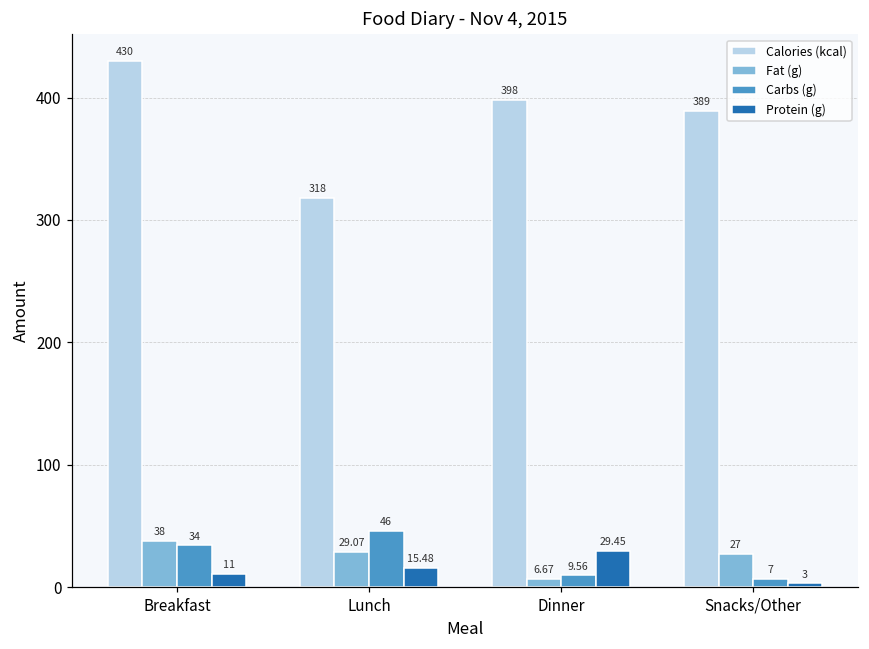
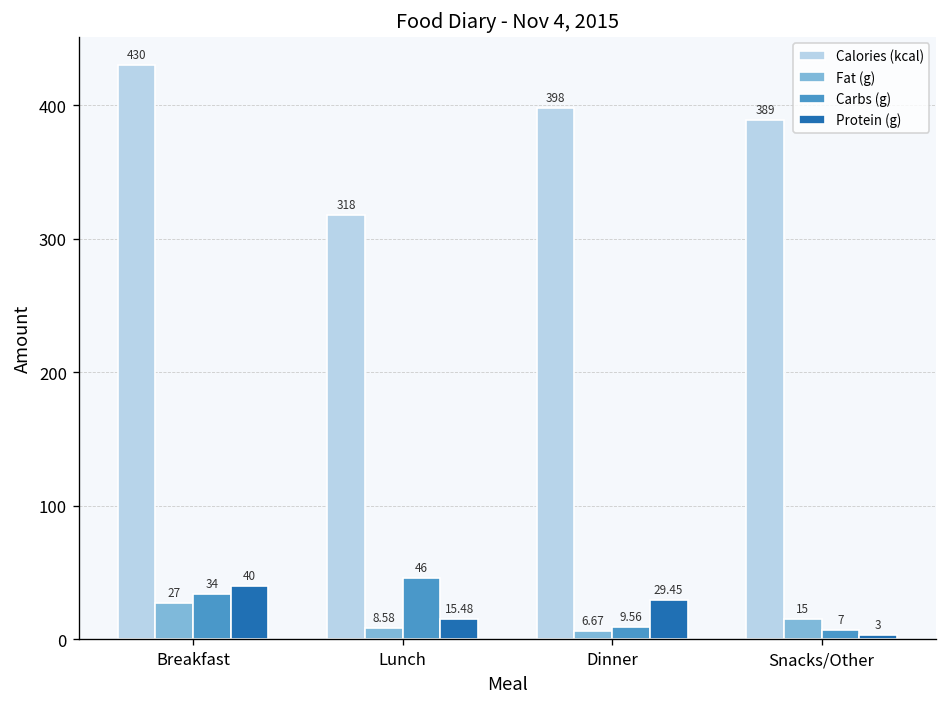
  {
    "Calories (kcal)": {
      "Breakfast": 430,
      "Lunch": 318,
      "Dinner": 398,
      "Snacks/Other": 389
    },
    "Fat (g)": {
-     "Breakfast": 38,
-     "Lunch": 29.07,
+     "Breakfast": 27,
+     "Lunch": 8.58,
      "Dinner": 6.67,
-     "Snacks/Other": 27
+     "Snacks/Other": 15
    },
    "Carbs (g)": {
      "Breakfast": 34,
      "Lunch": 46,
      "Dinner": 9.56,
      "Snacks/Other": 7
    },
    "Protein (g)": {
-     "Breakfast": 11,
+     "Breakfast": 40,
      "Lunch": 15.48,
      "Dinner": 29.45,
      "Snacks/Other": 3
    }
  }
